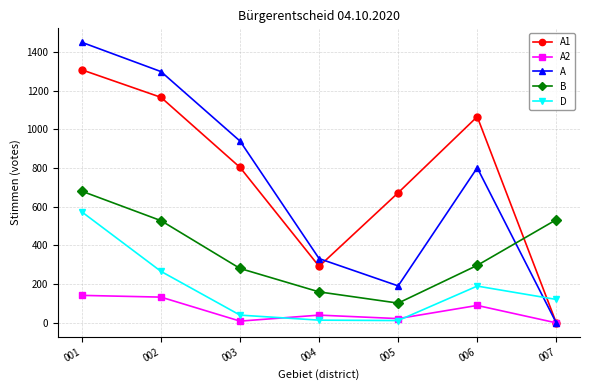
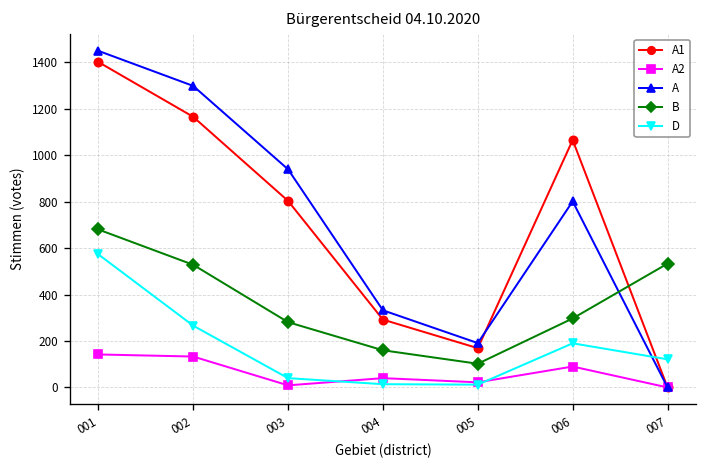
  {
    "A1": {
-     "001": 1310,
+     "001": 1400,
      "002": 1170,
      "003": 800,
      "004": 290,
-     "005": 670,
+     "005": 170,
      "006": 1070
    },
    "A2": {
      "001": 140,
      "002": 130,
      "003": 10,
      "004": 40,
      "006": 90
    },
    "A": {
      "001": 1450,
      "002": 1300,
      "003": 940,
      "004": 330,
      "005": 190,
      "006": 800
    },
    "B": {
      "001": 680,
      "002": 530,
      "003": 280,
      "004": 160,
      "005": 100,
      "006": 300,
      "007": 530
    },
    "D": {
      "001": 570,
      "002": 270,
      "003": 40,
      "004": 10,
      "006": 190,
      "007": 120
    }
  }
